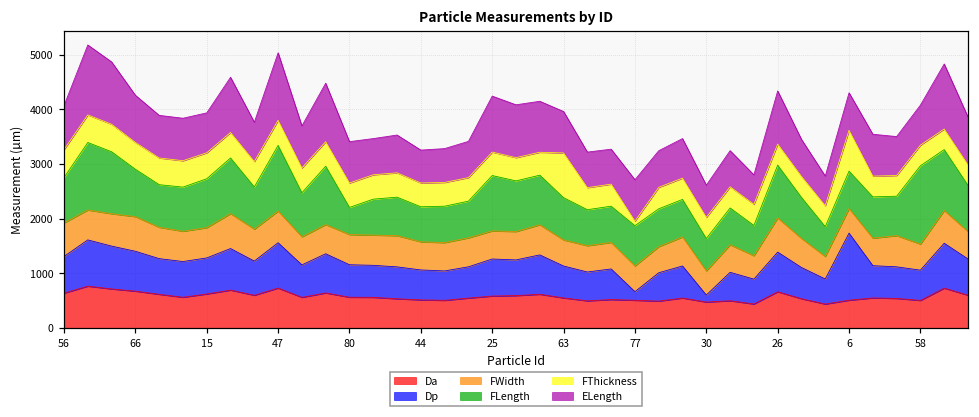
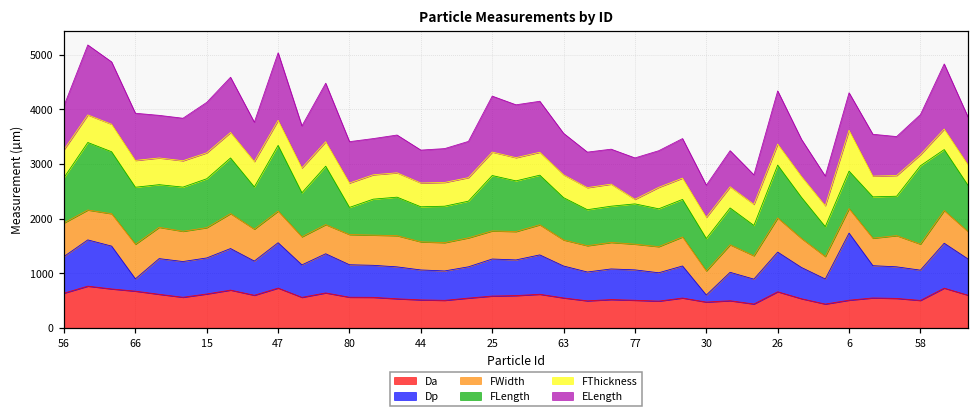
  {
    "Da": {
      "56": 600,
      "66": 700,
      "15": 600,
      "47": 700,
      "80": 600,
      "44": 500,
      "63": 600,
      "77": 500,
      "30": 500,
      "6": 500,
      "58": 500
    },
    "Dp": {
      "56": 700,
-     "66": 700,
+     "66": 200,
      "15": 700,
      "47": 800,
      "80": 600,
      "44": 500,
      "63": 600,
-     "77": 200,
+     "77": 600,
      "30": 100,
      "6": 1200,
      "58": 600
    },
    "FWidth": {
      "56": 600,
      "66": 600,
      "15": 600,
      "47": 600,
      "80": 600,
      "44": 500,
      "63": 500,
      "77": 500,
      "30": 400,
      "6": 400,
      "58": 500
    },
    "FLength": {
      "56": 800,
-     "66": 900,
+     "66": 1000,
      "15": 900,
      "47": 1200,
      "80": 500,
      "44": 600,
      "63": 800,
      "77": 700,
      "30": 600,
      "6": 700,
      "58": 1400
    },
    "FThickness": {
      "56": 500,
      "66": 500,
      "15": 500,
      "47": 500,
      "80": 400,
      "44": 400,
-     "63": 800,
+     "63": 400,
      "77": 100,
      "30": 400,
      "6": 700,
-     "58": 400
+     "58": 200
    },
    "ELength": {
      "56": 800,
      "66": 900,
-     "15": 700,
+     "15": 900,
      "47": 1200,
      "80": 800,
      "44": 600,
      "63": 800,
      "77": 800,
      "30": 600,
      "6": 700,
      "58": 700
    }
  }
